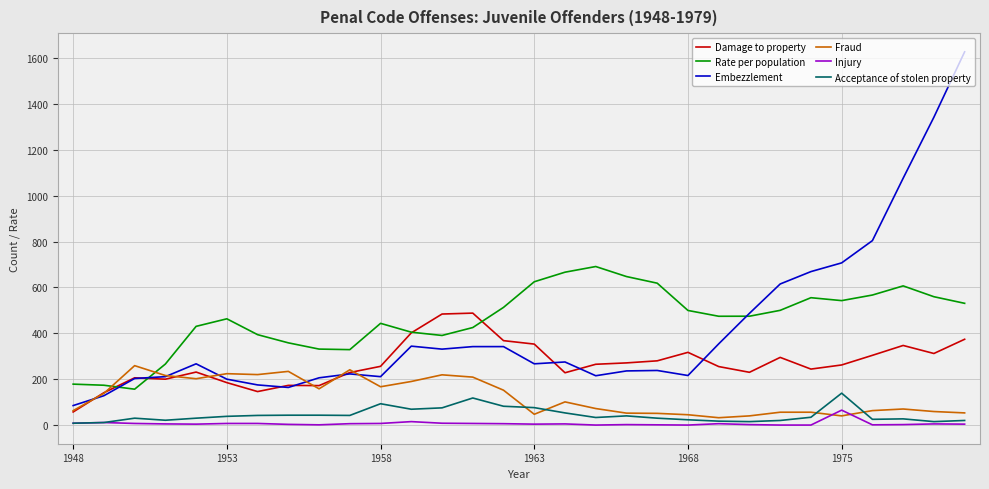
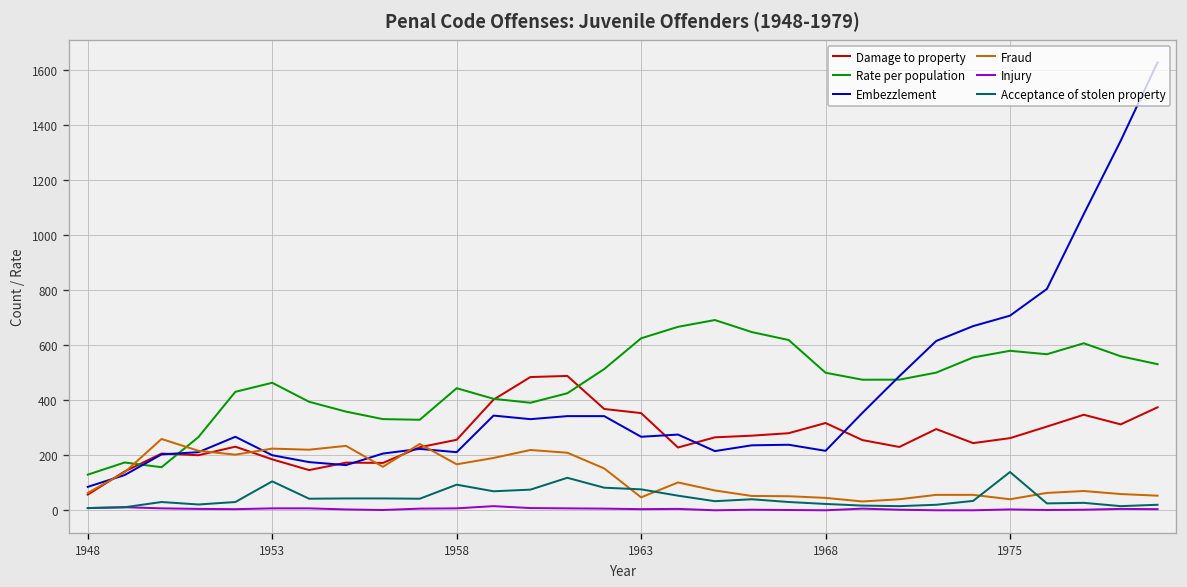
  {
    "Damage to property": {
      "1953": 190,
      "1958": 260,
      "1963": 350,
      "1968": 320,
      "1975": 260
    },
    "Rate per population": {
-     "1948": 180,
+     "1948": 130,
      "1953": 460,
      "1958": 440,
      "1963": 620,
      "1968": 500,
-     "1975": 540
+     "1975": 580
    },
    "Embezzlement": {
      "1948": 90,
      "1953": 200,
      "1958": 210,
      "1963": 270,
      "1968": 220,
      "1975": 710
    },
    "Fraud": {
      "1953": 220,
      "1958": 170,
      "1963": 50,
      "1968": 50,
      "1975": 40
    },
    "Injury": {
      "1953": 10,
      "1958": 10,
      "1963": 0,
      "1968": 0,
-     "1975": 70
+     "1975": 0
    },
    "Acceptance of stolen property": {
-     "1953": 40,
+     "1953": 110,
      "1958": 90,
      "1963": 80,
      "1968": 20,
      "1975": 140
    }
  }
